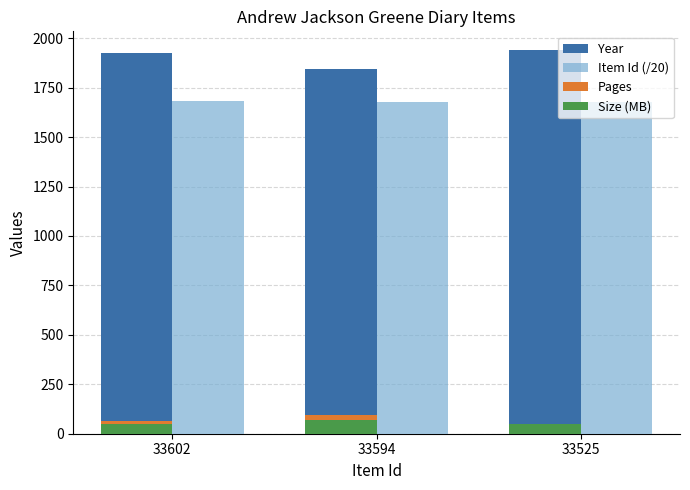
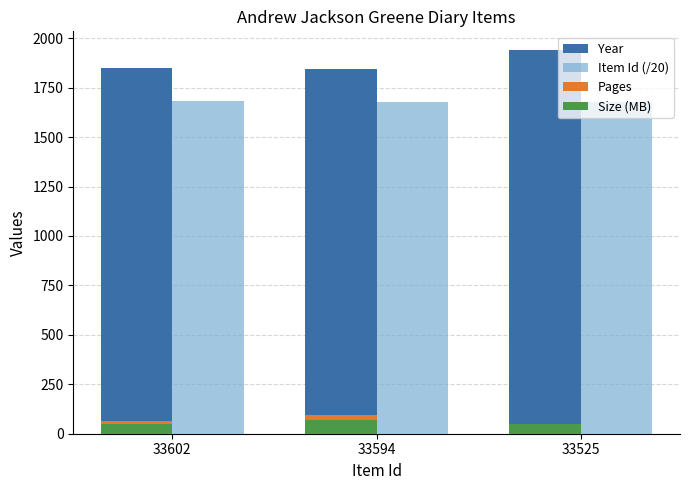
  {
    "Year": {
-     "33602": 1930,
+     "33602": 1850,
      "33594": 1850,
      "33525": 1940
    },
    "Item Id (/20)": {
      "33602": 1680,
      "33594": 1680
    }
  }
